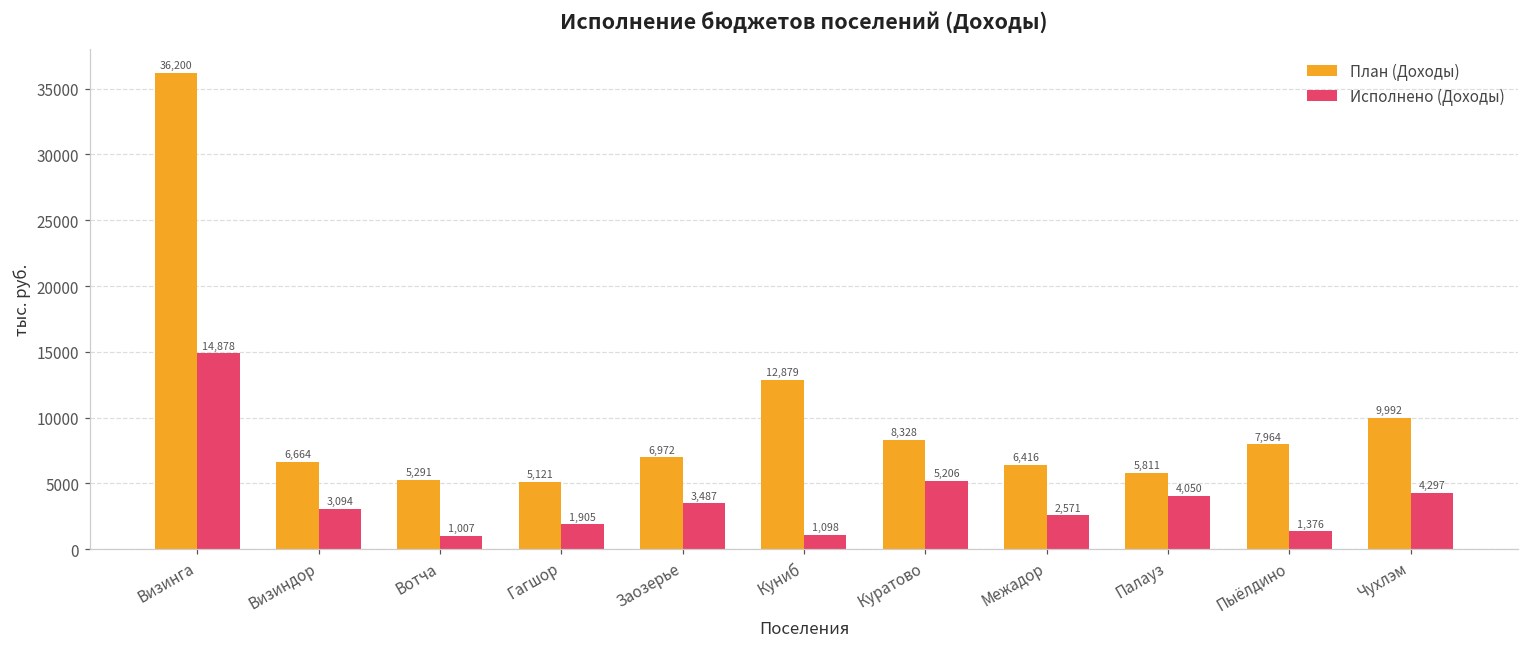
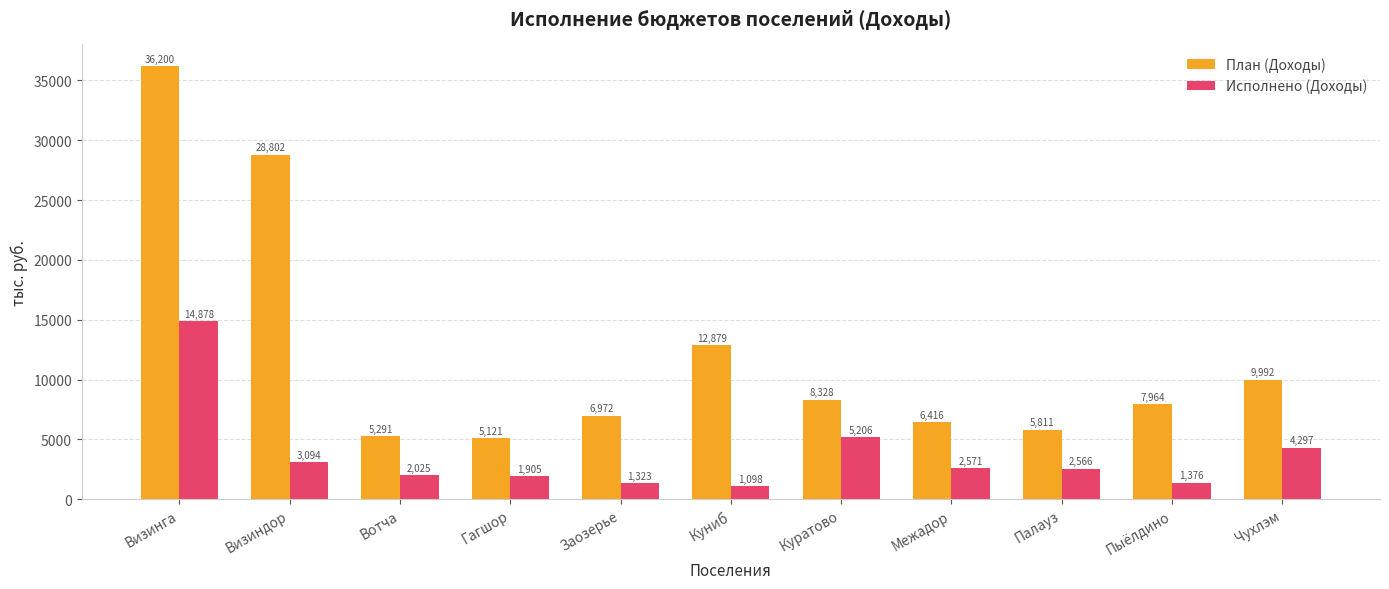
  {
    "План (Доходы)": {
      "Визинга": "36,200",
-     "Визиндор": "6,664",
+     "Визиндор": "28,802",
      "Вотча": "5,291",
      "Гагшор": "5,121",
      "Заозерье": "6,972",
      "Куниб": "12,879",
      "Куратово": "8,328",
      "Межадор": "6,416",
      "Палауз": "5,811",
      "Пыёлдино": "7,964",
      "Чухлэм": "9,992"
    },
    "Исполнено (Доходы)": {
      "Визинга": "14,878",
      "Визиндор": "3,094",
-     "Вотча": "1,007",
+     "Вотча": "2,025",
      "Гагшор": "1,905",
-     "Заозерье": "3,487",
+     "Заозерье": "1,323",
      "Куниб": "1,098",
      "Куратово": "5,206",
      "Межадор": "2,571",
-     "Палауз": "4,050",
+     "Палауз": "2,566",
      "Пыёлдино": "1,376",
      "Чухлэм": "4,297"
    }
  }
